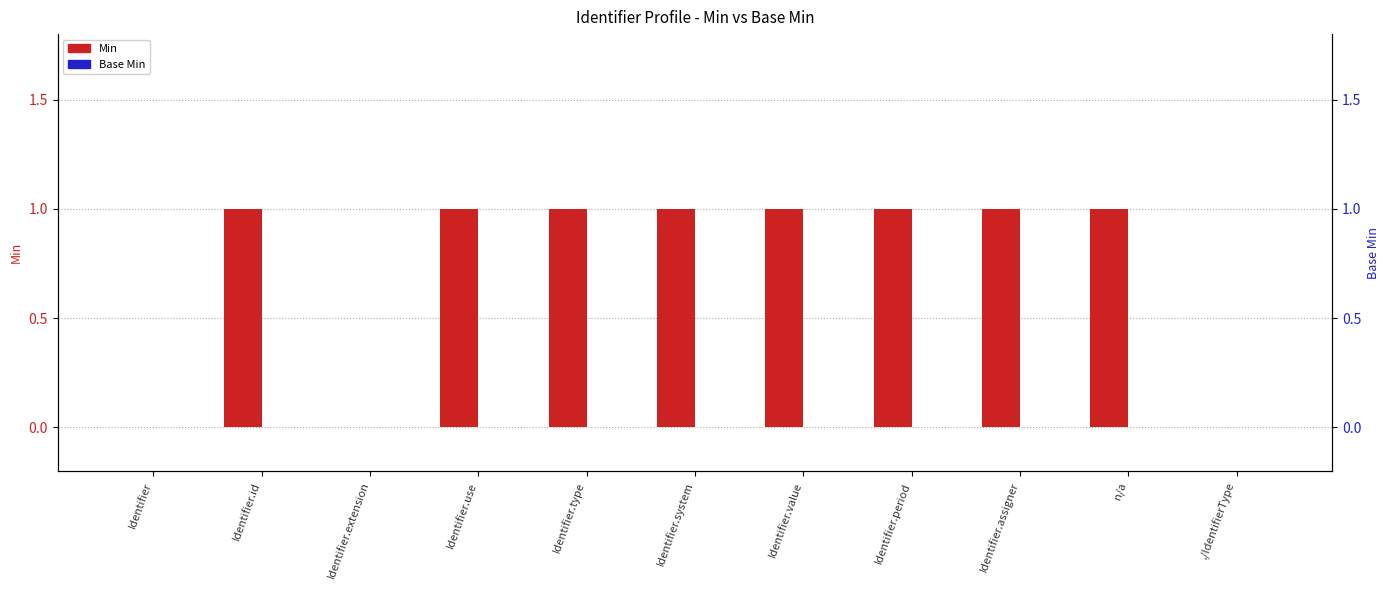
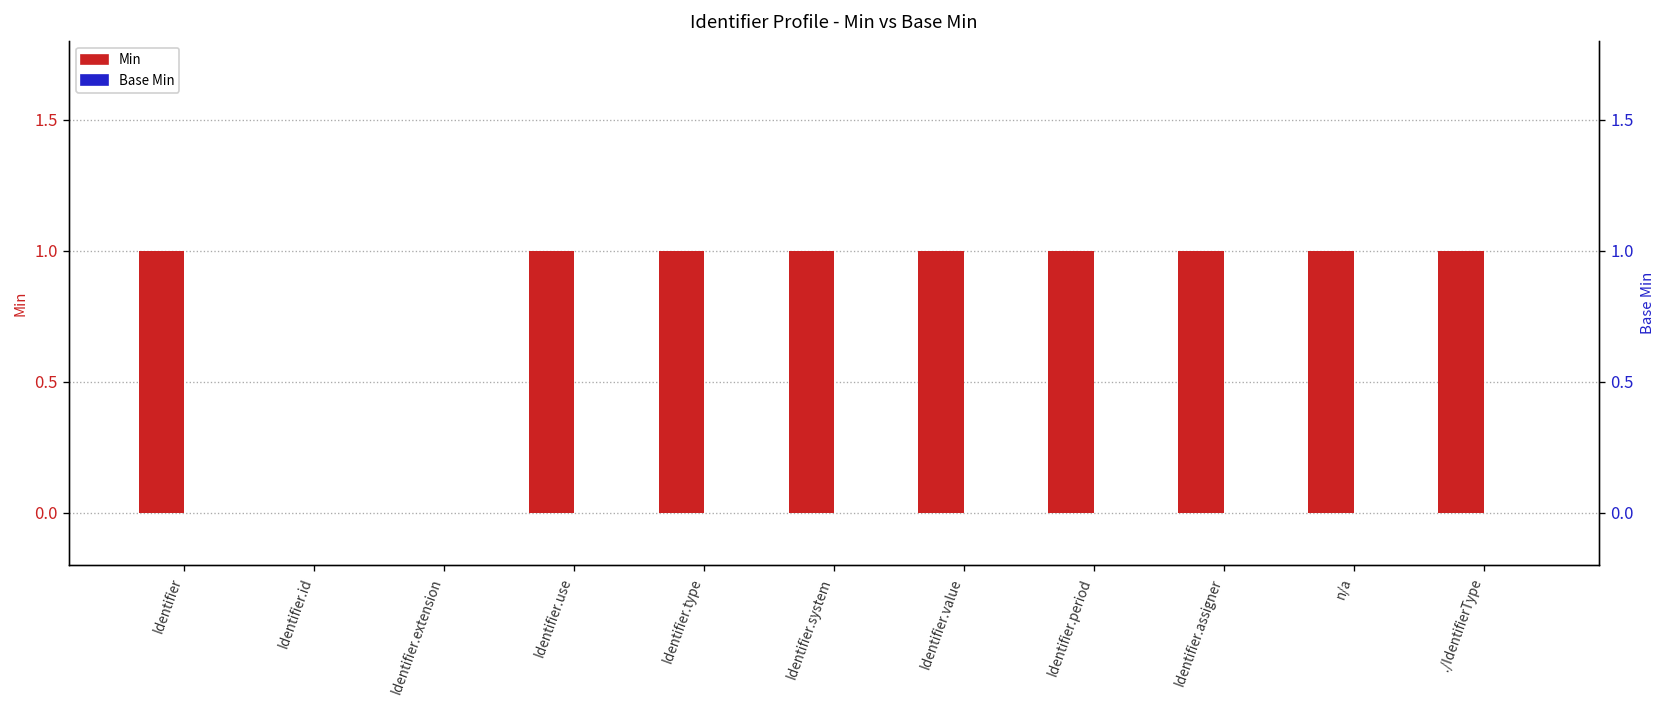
  {
    "Min": {
-     "Identifier": 0,
-     "Identifier.id": 1,
+     "Identifier": 1,
+     "Identifier.id": 0,
      "Identifier.extension": 0,
      "Identifier.use": 1,
      "Identifier.type": 1,
      "Identifier.system": 1,
      "Identifier.value": 1,
      "Identifier.period": 1,
      "Identifier.assigner": 1,
      "n/a": 1,
-     "./IdentifierType": 0
+     "./IdentifierType": 1
    },
    "Base Min": {
      "Identifier": 0,
      "Identifier.id": 0,
      "Identifier.extension": 0,
      "Identifier.use": 0,
      "Identifier.type": 0,
      "Identifier.system": 0,
      "Identifier.value": 0,
      "Identifier.period": 0,
      "Identifier.assigner": 0,
      "n/a": 0,
      "./IdentifierType": 0
    }
  }
